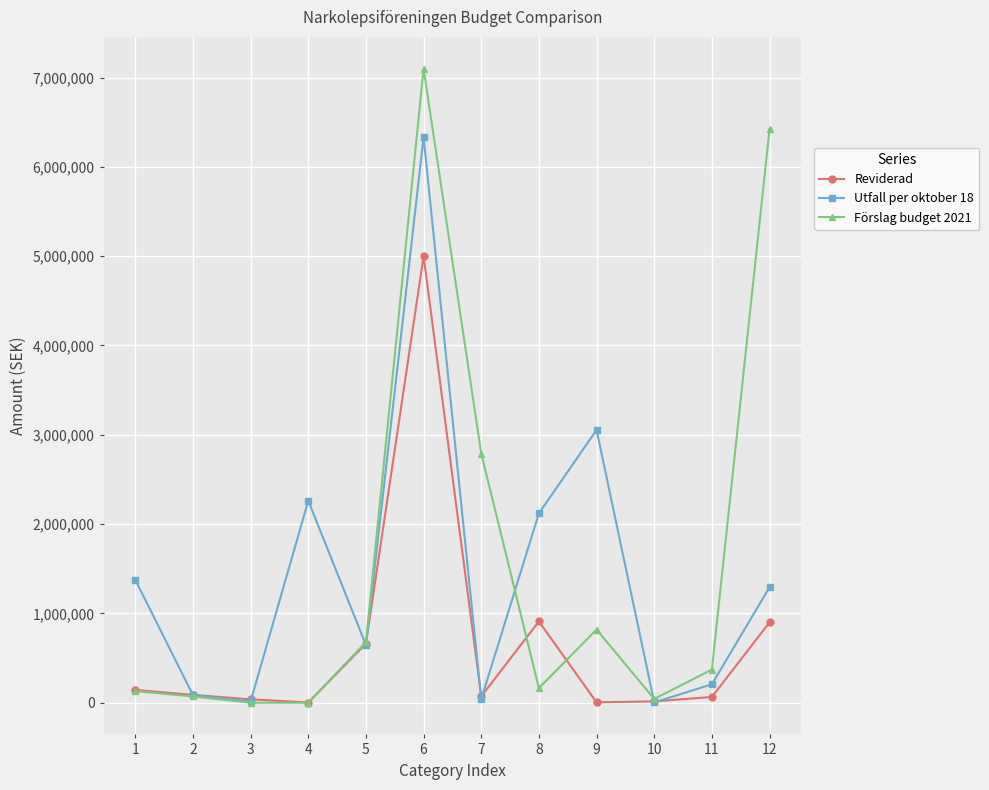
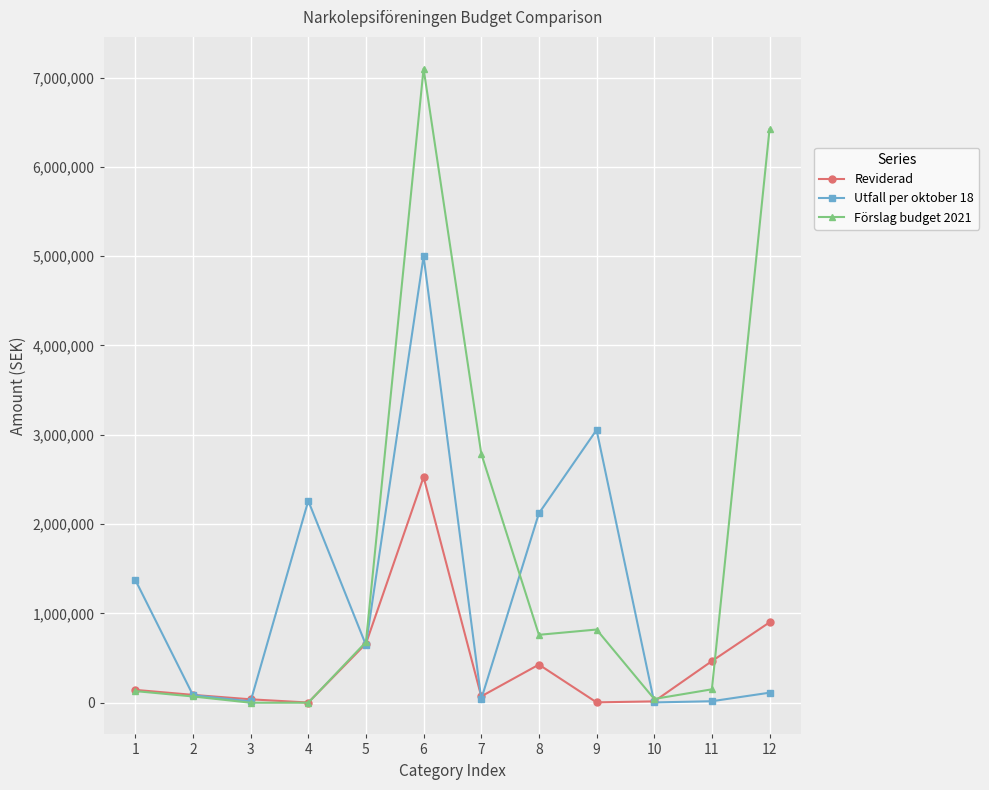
  {
    "Reviderad": {
-     "6": "5,000,000",
+     "6": "2,500,000",
      "7": "100,000",
-     "8": "900,000",
+     "8": "400,000",
      "9": "0",
-     "11": "100,000",
+     "11": "500,000",
      "12": "900,000"
    },
    "Utfall per oktober 18": {
      "1": "1,400,000",
      "4": "2,300,000",
-     "6": "6,300,000",
+     "6": "5,000,000",
      "7": "0",
      "8": "2,100,000",
      "9": "3,100,000",
-     "11": "200,000",
-     "12": "1,300,000"
+     "11": "0",
+     "12": "100,000"
    },
    "Förslag budget 2021": {
      "6": "7,100,000",
      "7": "2,800,000",
-     "8": "200,000",
+     "8": "800,000",
      "9": "800,000",
-     "11": "400,000",
+     "11": "200,000",
      "12": "6,400,000"
    }
  }
